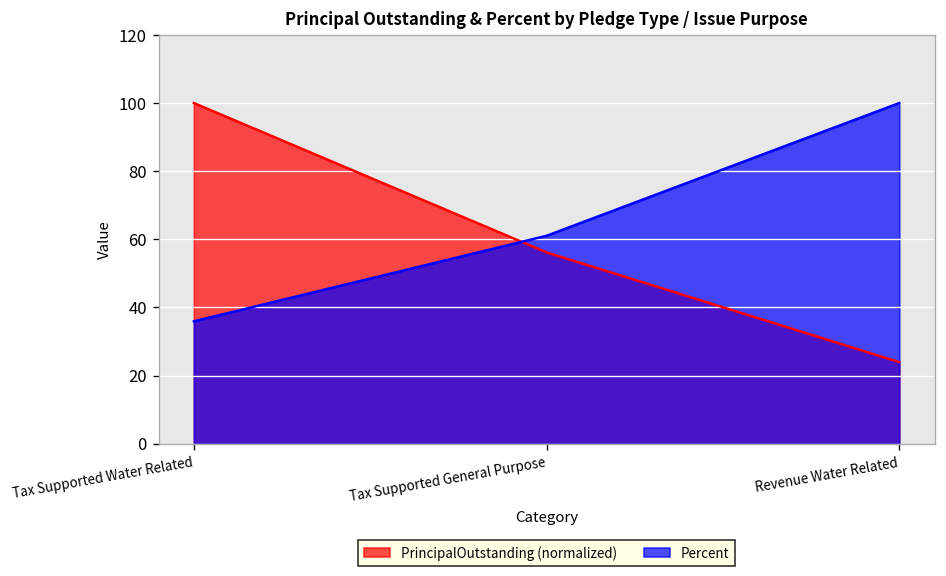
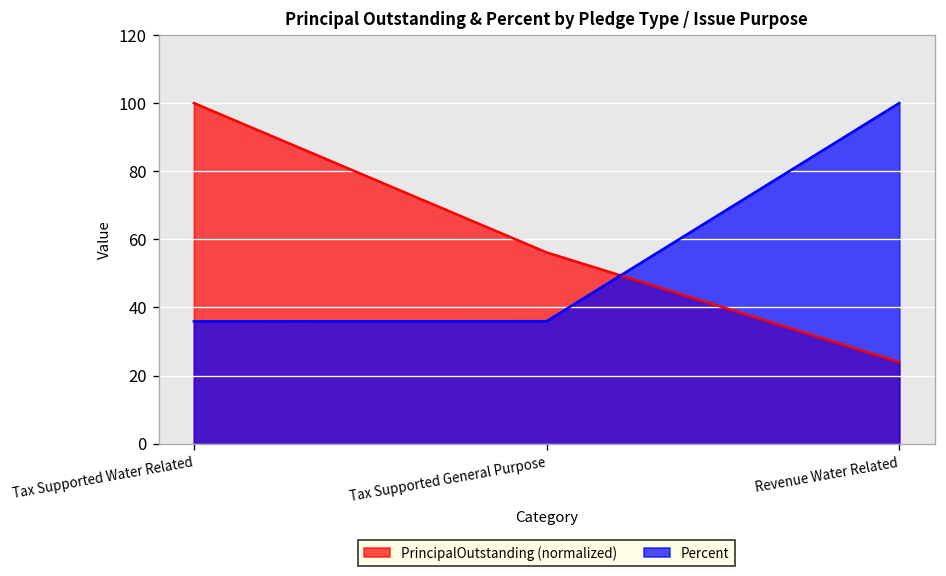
  {
    "PrincipalOutstanding (normalized)": {
      "Tax Supported Water Related": 100,
      "Tax Supported General Purpose": 56,
      "Revenue Water Related": 24
    },
    "Percent": {
      "Tax Supported Water Related": 36,
-     "Tax Supported General Purpose": 61,
+     "Tax Supported General Purpose": 36,
      "Revenue Water Related": 100
    }
  }
